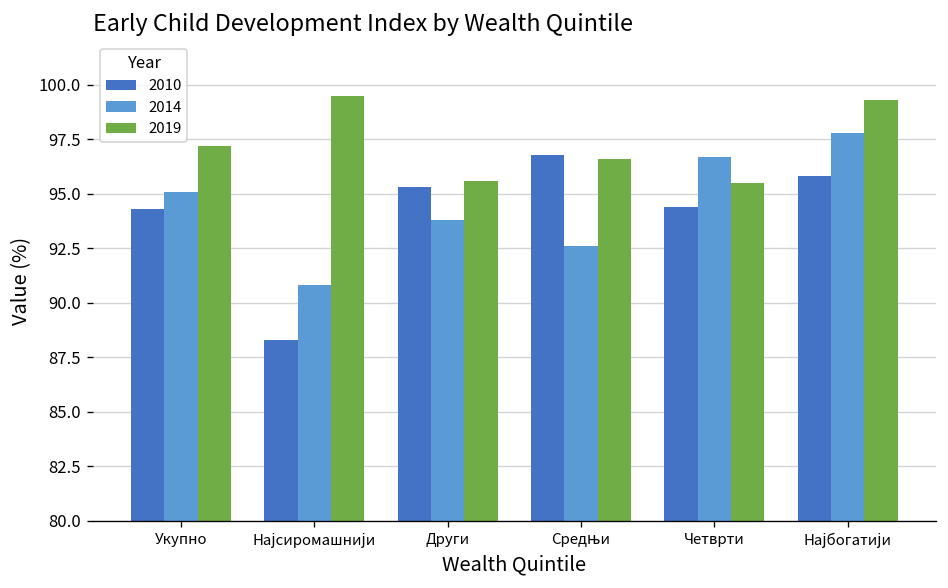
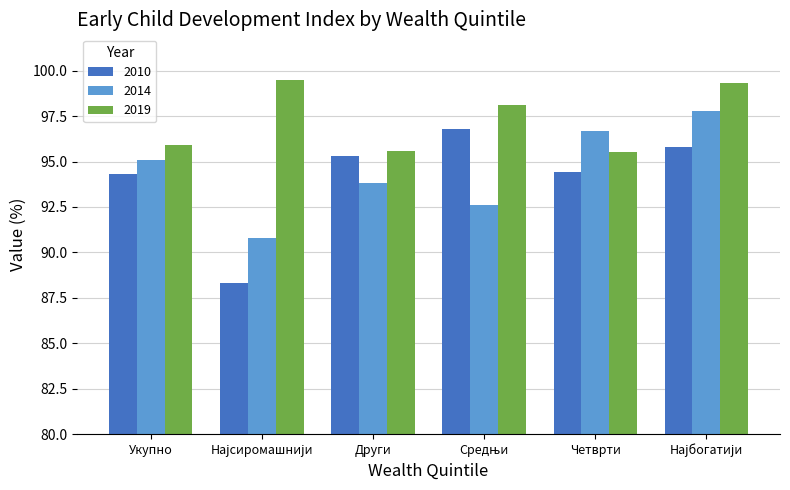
  {
    "2019": {
-     "Укупно": 97.2,
+     "Укупно": 95.9,
      "Најсиромашнији": 99.5,
      "Други": 95.6,
-     "Средњи": 96.6,
+     "Средњи": 98.1,
      "Четврти": 95.5,
      "Најбогатији": 99.3
    }
  }
